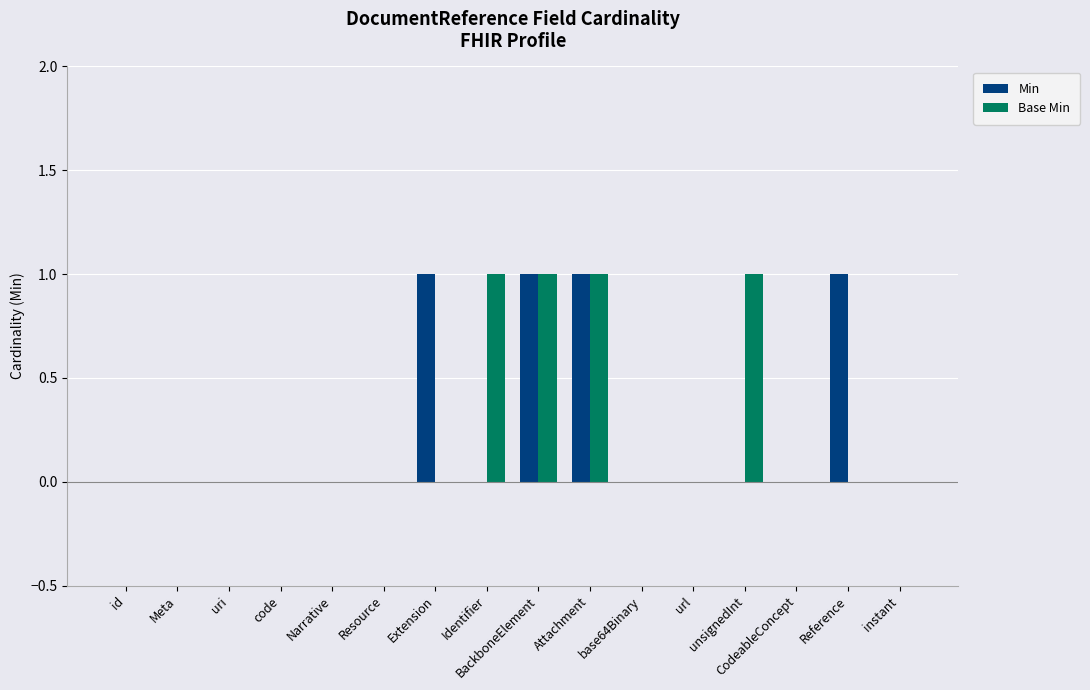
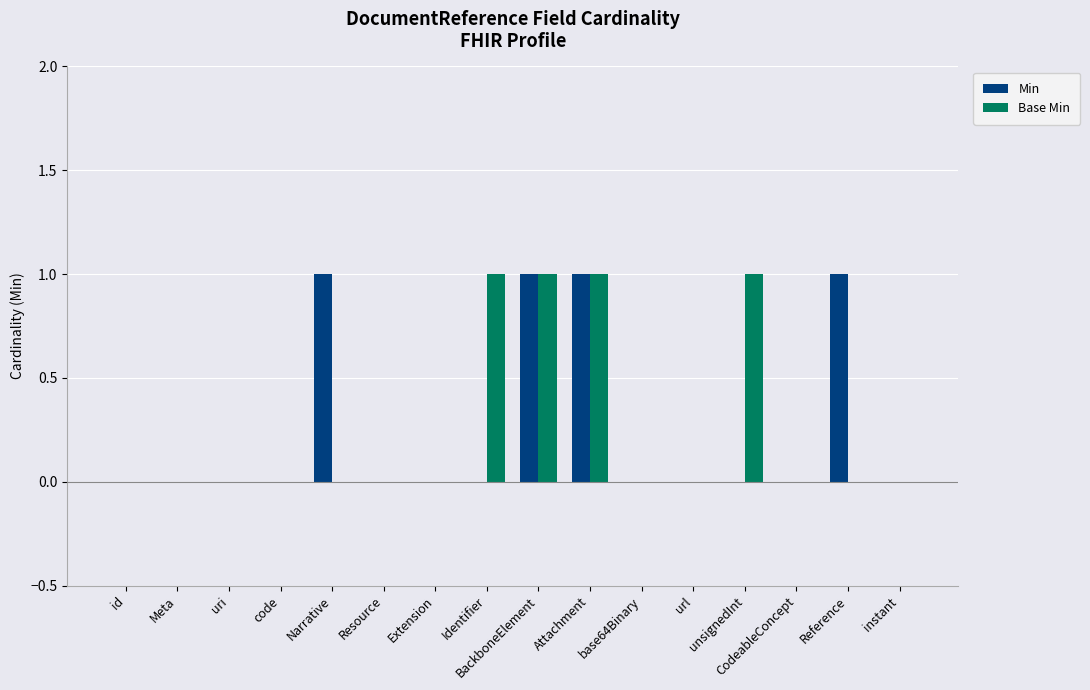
  {
    "Min": {
      "id": 0,
      "Meta": 0,
      "uri": 0,
      "code": 0,
-     "Narrative": 0,
+     "Narrative": 1,
      "Resource": 0,
-     "Extension": 1,
+     "Extension": 0,
      "Identifier": 0,
      "BackboneElement": 1,
      "Attachment": 1,
      "base64Binary": 0,
      "url": 0,
      "unsignedInt": 0,
      "CodeableConcept": 0,
      "Reference": 1,
      "instant": 0
    },
    "Base Min": {
      "id": 0,
      "Meta": 0,
      "uri": 0,
      "code": 0,
      "Narrative": 0,
      "Resource": 0,
      "Extension": 0,
      "Identifier": 1,
      "BackboneElement": 1,
      "Attachment": 1,
      "base64Binary": 0,
      "url": 0,
      "unsignedInt": 1,
      "CodeableConcept": 0,
      "Reference": 0,
      "instant": 0
    }
  }
